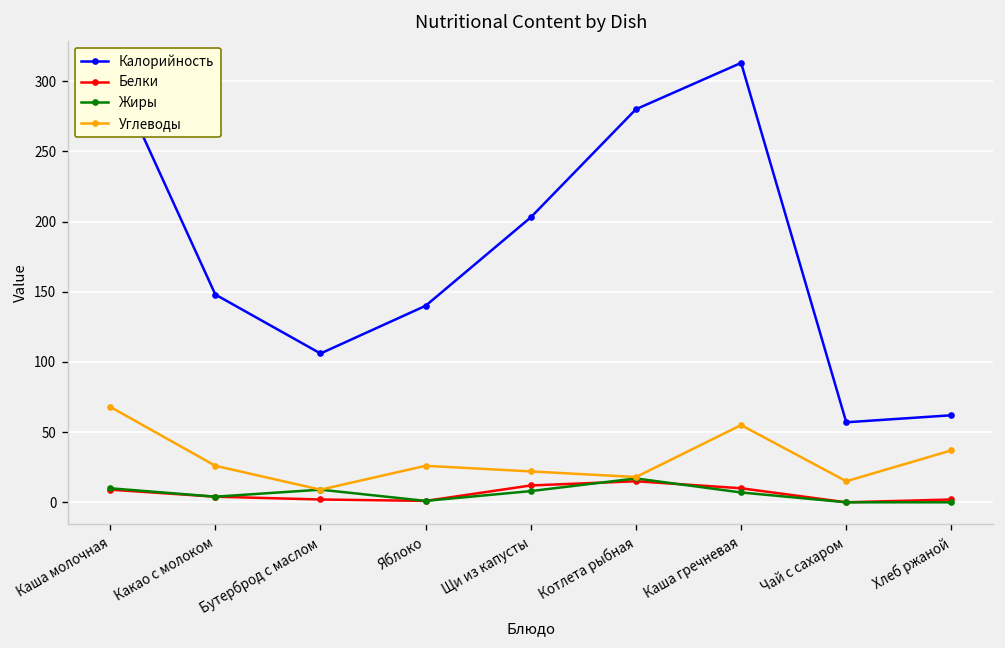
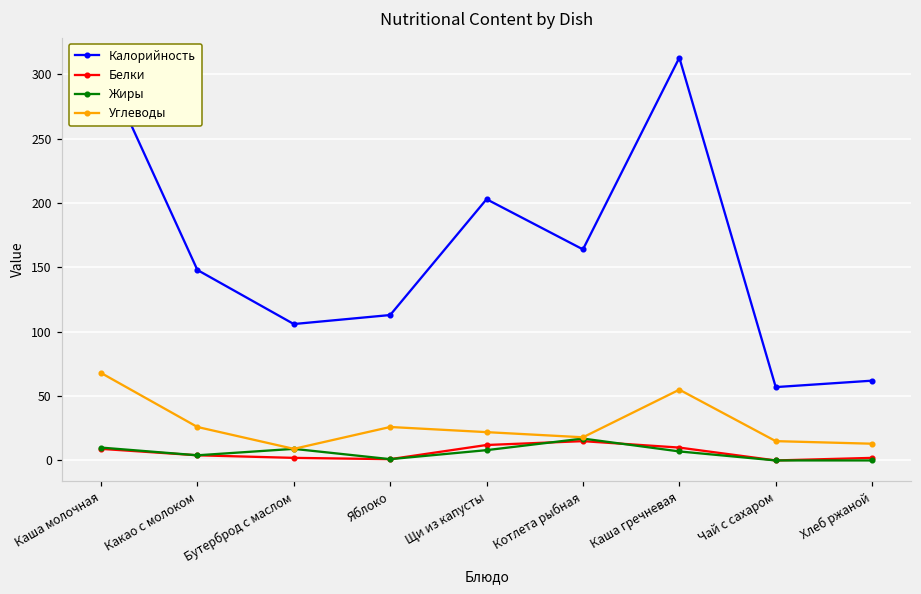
  {
    "Калорийность": {
      "Какао с молоком": 148,
      "Бутерброд с маслом": 106,
-     "Яблоко": 140,
+     "Яблоко": 113,
      "Щи из капусты": 203,
-     "Котлета рыбная": 280,
+     "Котлета рыбная": 164,
      "Каша гречневая": 313,
      "Чай с сахаром": 57,
      "Хлеб ржаной": 62
    },
    "Белки": {
      "Бутерброд с маслом": 2,
      "Щи из капусты": 12,
      "Каша гречневая": 10
    },
    "Жиры": {
      "Щи из капусты": 8,
      "Каша гречневая": 7
    },
    "Углеводы": {
      "Каша молочная": 68,
      "Какао с молоком": 26,
      "Яблоко": 26,
      "Щи из капусты": 22,
      "Каша гречневая": 55,
      "Чай с сахаром": 15,
-     "Хлеб ржаной": 37
+     "Хлеб ржаной": 13
    }
  }
